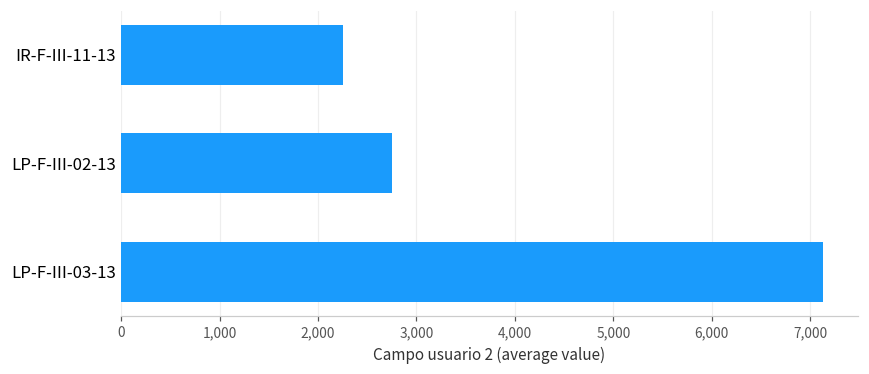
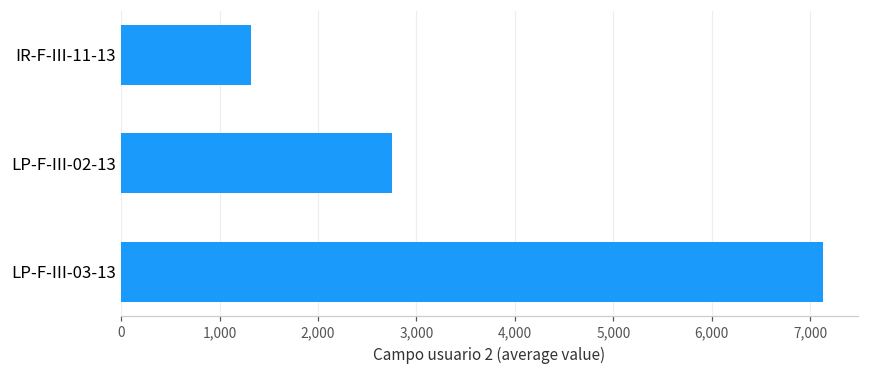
  {
-   "IR-F-III-11-13": "2,300",
+   "IR-F-III-11-13": "1,300",
    "LP-F-III-02-13": "2,800",
    "LP-F-III-03-13": "7,100"
  }
